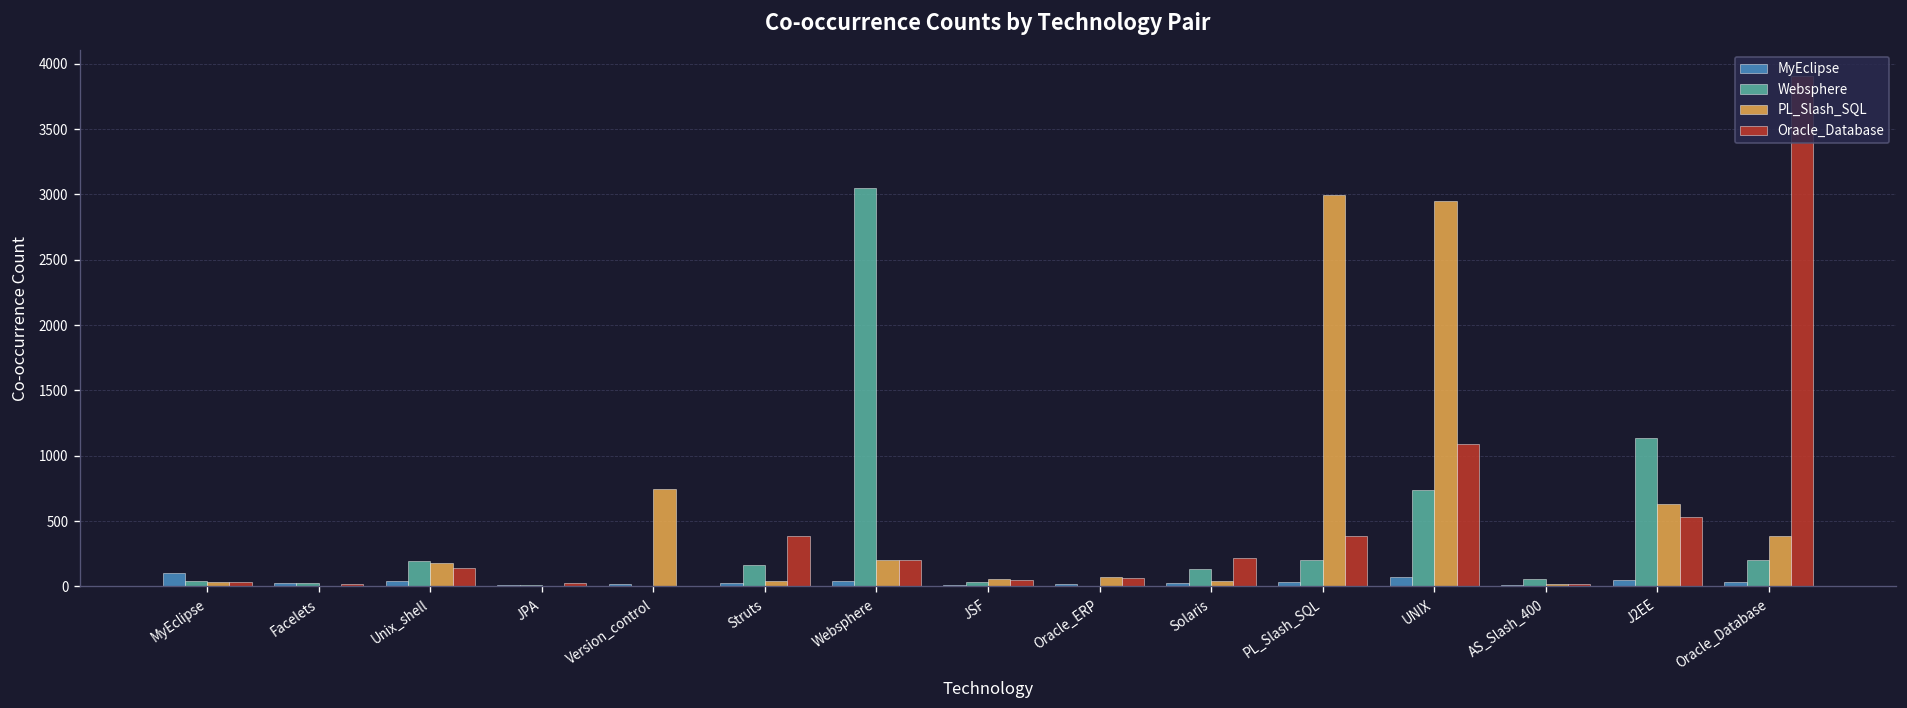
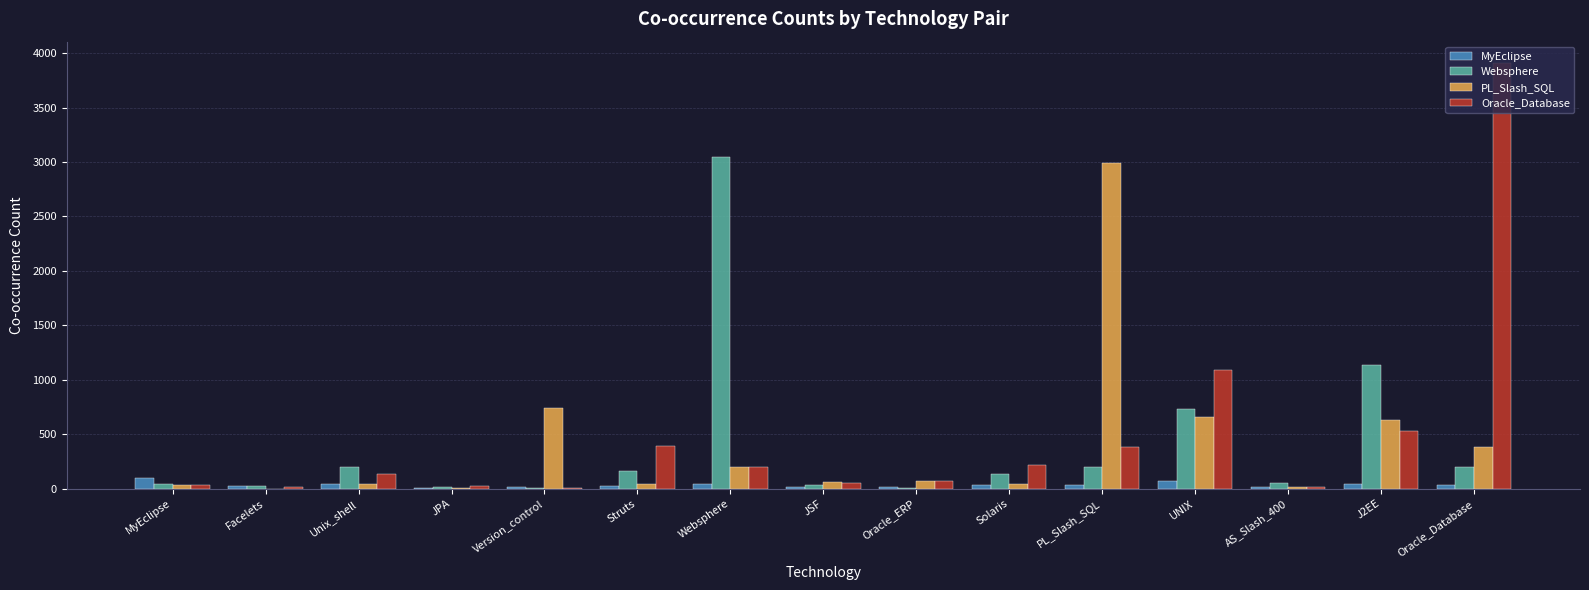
  {
    "PL_Slash_SQL": {
      "MyEclipse": 40,
      "Facelets": 0,
-     "Unix_shell": 180,
+     "Unix_shell": 40,
      "Version_control": 750,
      "Struts": 40,
      "Websphere": 200,
      "JSF": 60,
      "Oracle_ERP": 70,
      "Solaris": 40,
      "PL_Slash_SQL": 3000,
-     "UNIX": 2950,
+     "UNIX": 660,
      "J2EE": 630,
      "Oracle_Database": 390
    },
    "Oracle_Database": {
      "MyEclipse": 30,
      "Unix_shell": 140,
      "JPA": 20,
      "Struts": 390,
      "Websphere": 200,
      "JSF": 50,
      "Oracle_ERP": 70,
      "Solaris": 220,
      "PL_Slash_SQL": 390,
      "UNIX": 1090,
      "J2EE": 530
    }
  }
